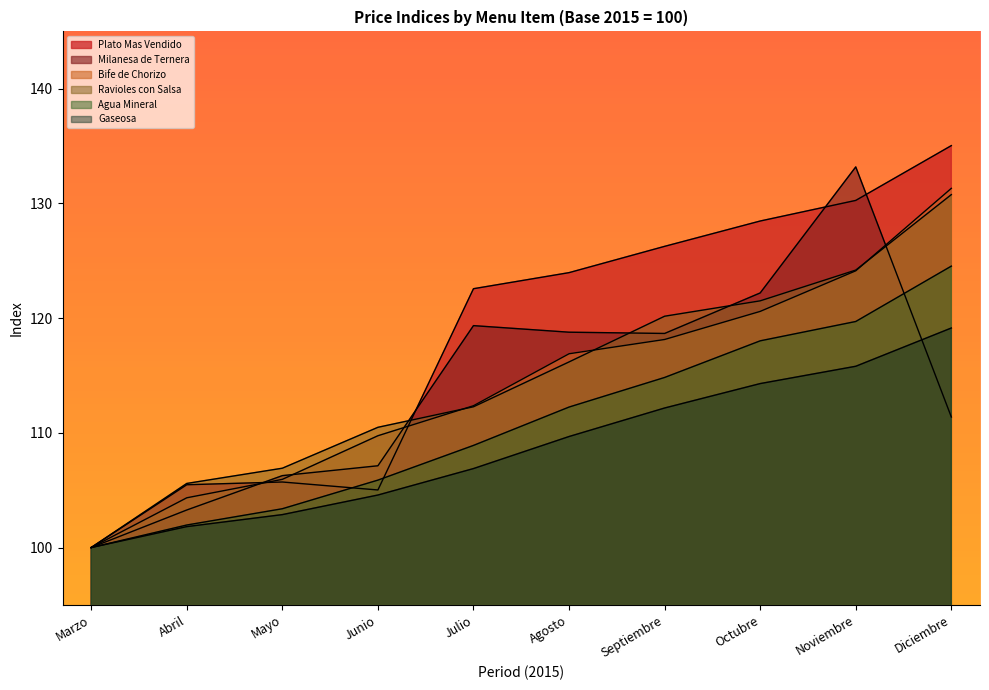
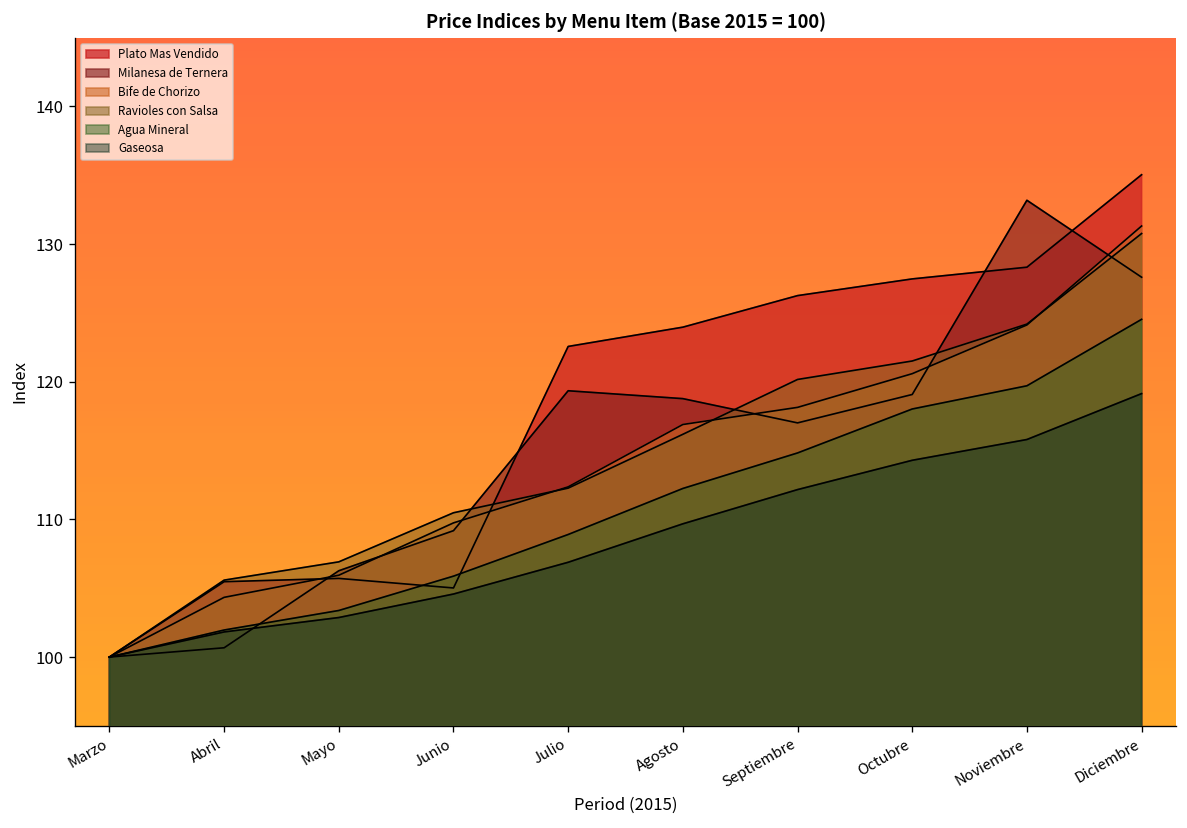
  {
    "Plato Mas Vendido": {
      "Mayo": 105.7,
      "Junio": 105.0,
      "Julio": 122.6,
      "Agosto": 124.0,
      "Septiembre": 126.3,
-     "Octubre": 128.5,
-     "Noviembre": 130.3,
+     "Octubre": 127.5,
+     "Noviembre": 128.3,
      "Diciembre": 135.0
    },
    "Milanesa de Ternera": {
-     "Abril": 103.3,
+     "Abril": 100.7,
      "Mayo": 106.3,
-     "Junio": 107.1,
+     "Junio": 109.2,
      "Julio": 119.3,
      "Agosto": 118.8,
-     "Septiembre": 118.7,
-     "Octubre": 122.2,
+     "Septiembre": 117.0,
+     "Octubre": 119.1,
      "Noviembre": 133.2,
-     "Diciembre": 111.4
+     "Diciembre": 127.6
    }
  }
